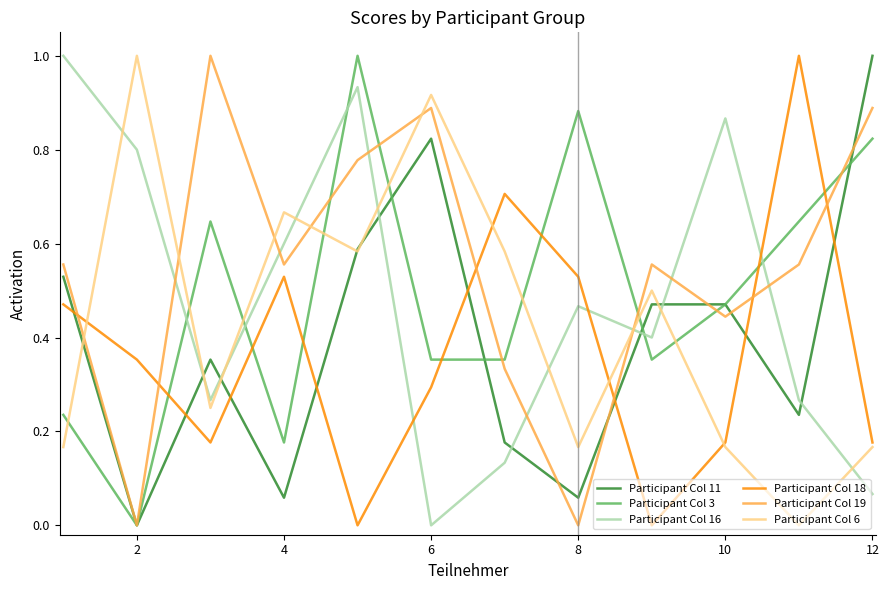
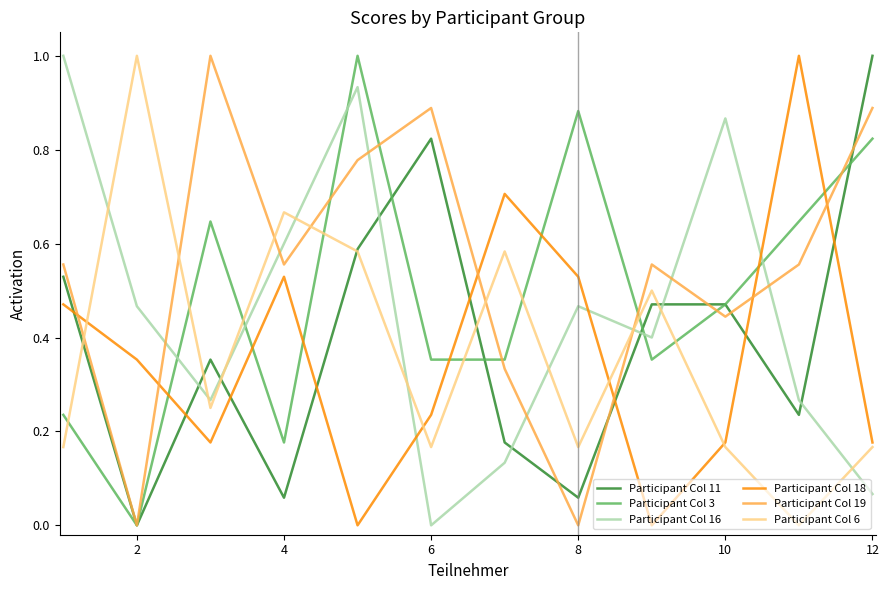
  {
    "Participant Col 11": {
      "4": 0.06,
      "6": 0.82,
      "8": 0.06,
      "12": 1.00
    },
    "Participant Col 3": {
      "4": 0.18,
      "6": 0.35,
      "8": 0.88,
      "12": 0.82
    },
    "Participant Col 16": {
-     "2": 0.80,
+     "2": 0.47,
      "4": 0.60,
      "6": 0.00,
      "8": 0.47,
      "10": 0.87,
      "12": 0.07
    },
    "Participant Col 18": {
      "2": 0.35,
      "4": 0.53,
-     "6": 0.29,
+     "6": 0.24,
      "8": 0.53,
      "10": 0.18,
      "12": 0.18
    },
    "Participant Col 19": {
      "4": 0.56,
      "6": 0.89,
      "8": 0.00,
      "10": 0.44,
      "12": 0.89
    },
    "Participant Col 6": {
      "2": 1.00,
      "4": 0.67,
-     "6": 0.92,
+     "6": 0.17,
      "8": 0.17,
      "10": 0.17,
      "12": 0.17
    }
  }
